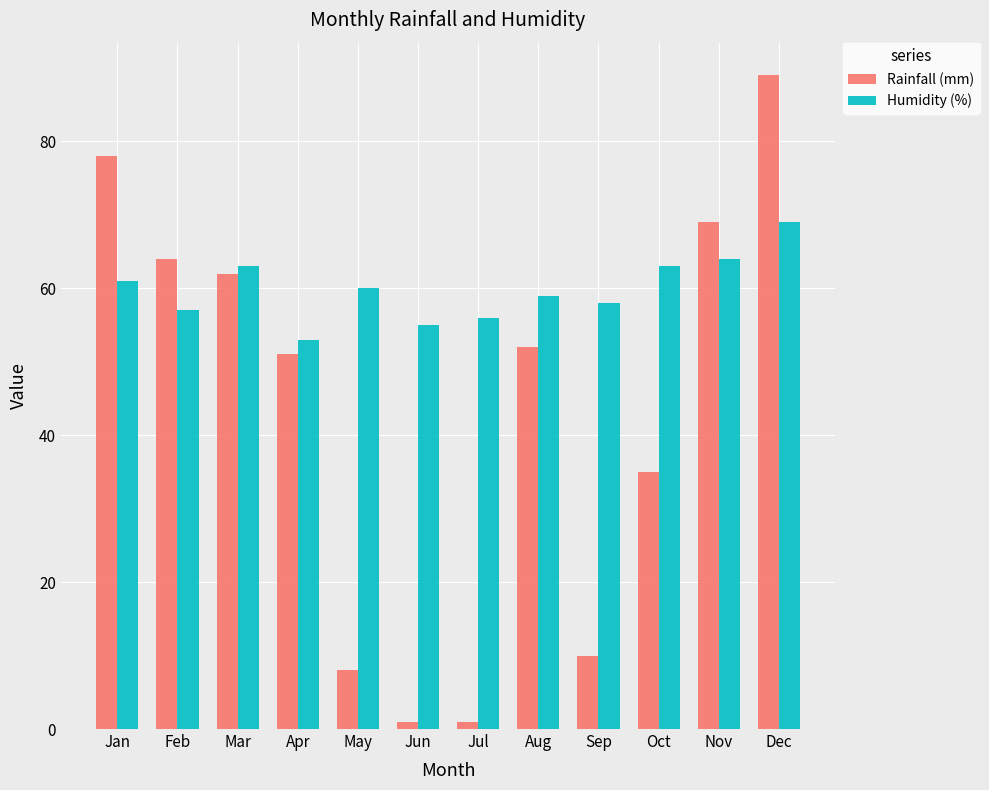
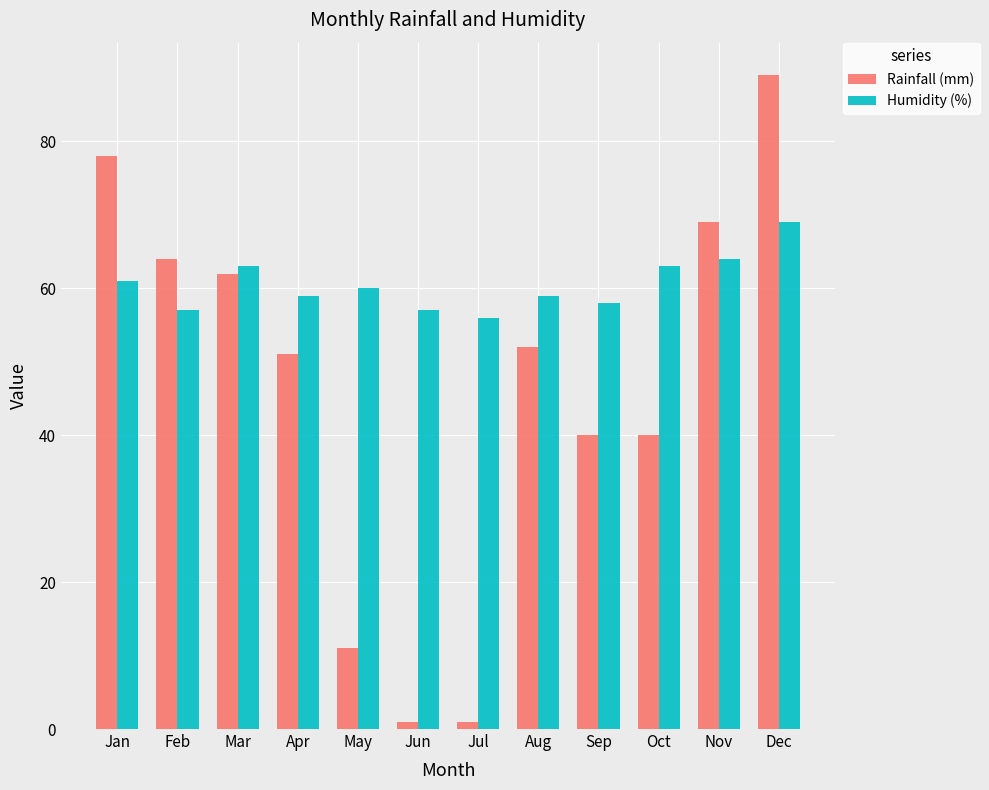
  {
    "Rainfall (mm)": {
      "Jan": 78,
      "Feb": 64,
      "Mar": 62,
      "Apr": 51,
-     "May": 8,
+     "May": 11,
      "Jun": 1,
      "Jul": 1,
      "Aug": 52,
-     "Sep": 10,
-     "Oct": 35,
+     "Sep": 40,
+     "Oct": 40,
      "Nov": 69,
      "Dec": 89
    },
    "Humidity (%)": {
      "Jan": 61,
      "Feb": 57,
      "Mar": 63,
-     "Apr": 53,
+     "Apr": 59,
      "May": 60,
-     "Jun": 55,
+     "Jun": 57,
      "Jul": 56,
      "Aug": 59,
      "Sep": 58,
      "Oct": 63,
      "Nov": 64,
      "Dec": 69
    }
  }
